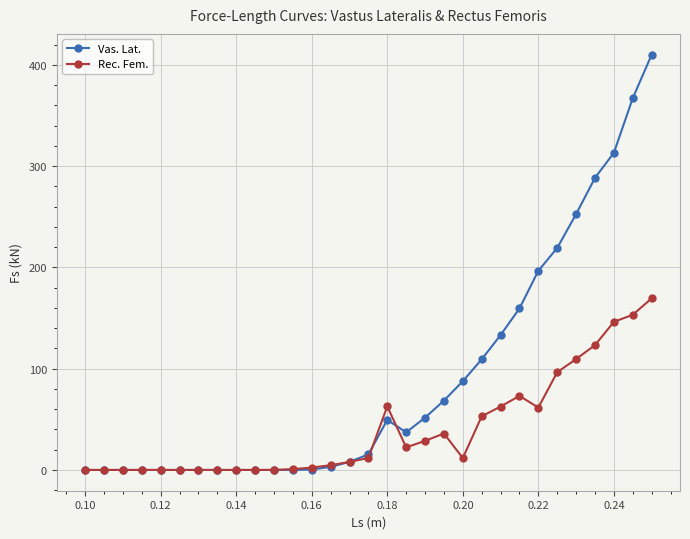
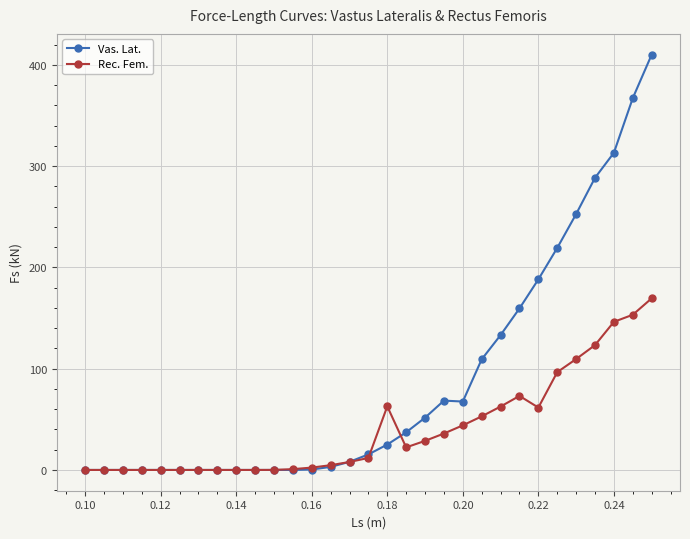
  {
    "Vas. Lat.": {
-     "0.18": 49,
-     "0.20": 88,
-     "0.22": 197,
+     "0.18": 25,
+     "0.20": 68,
+     "0.22": 188,
      "0.24": 313
    },
    "Rec. Fem.": {
      "0.18": 63,
-     "0.20": 12,
+     "0.20": 44,
      "0.22": 62,
      "0.24": 146
    }
  }
